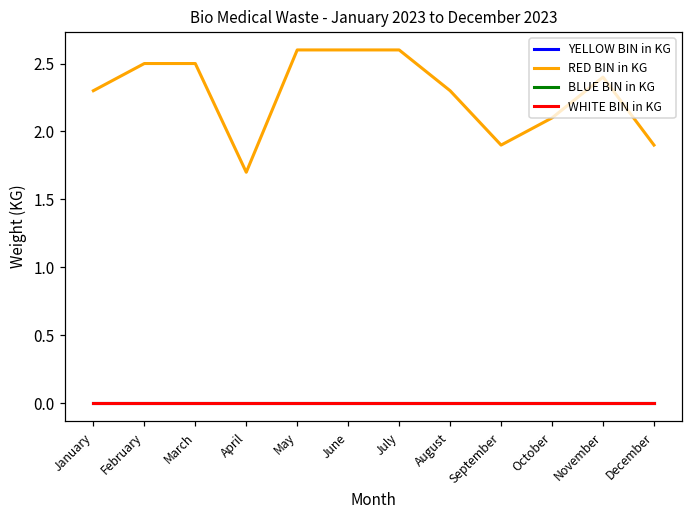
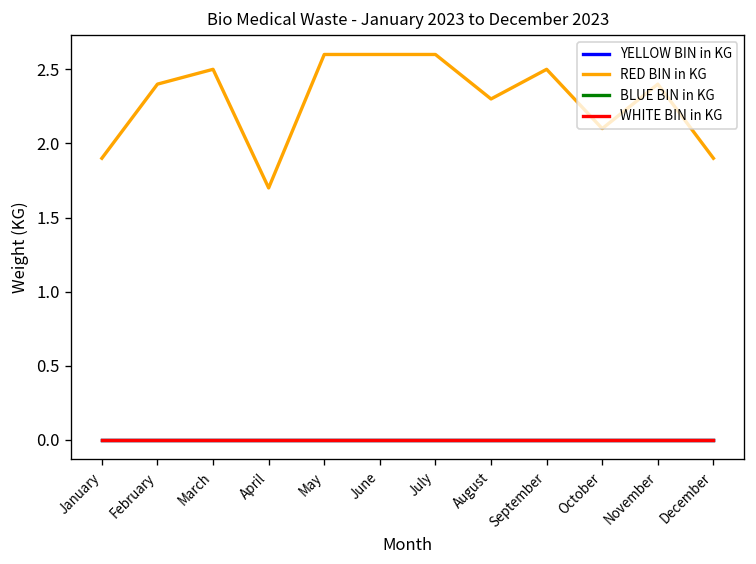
  {
    "WHITE BIN in KG": {
      "January": 0.0,
      "February": 0.0,
      "March": 0.0,
      "April": 0.0,
      "May": 0.0,
      "June": 0.0,
      "July": 0.0,
      "August": 0.0,
      "September": 0.0,
      "October": 0.0,
      "November": 0.0,
      "December": 0.0
    },
    "RED BIN in KG": {
-     "January": 2.3,
-     "February": 2.5,
+     "January": 1.9,
+     "February": 2.4,
      "March": 2.5,
      "April": 1.7,
      "May": 2.6,
      "June": 2.6,
      "July": 2.6,
      "August": 2.3,
-     "September": 1.9,
+     "September": 2.5,
      "October": 2.1,
      "December": 1.9
    }
  }
